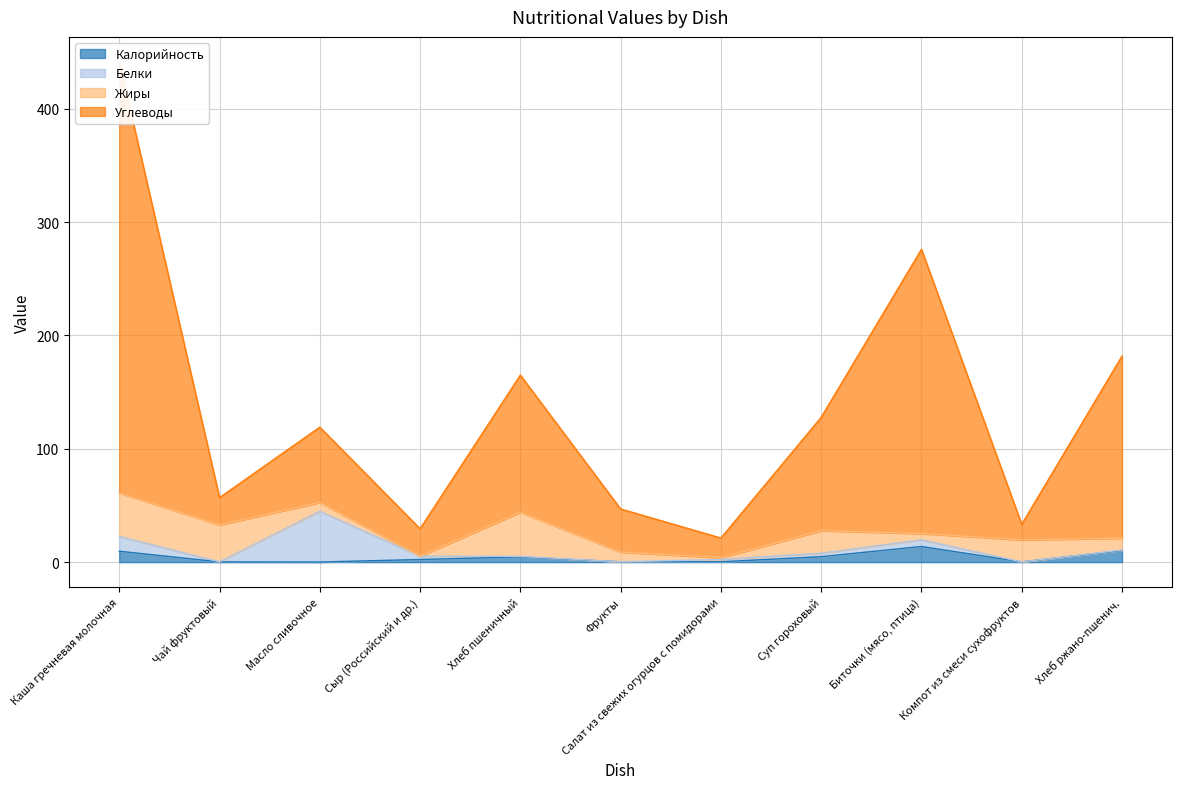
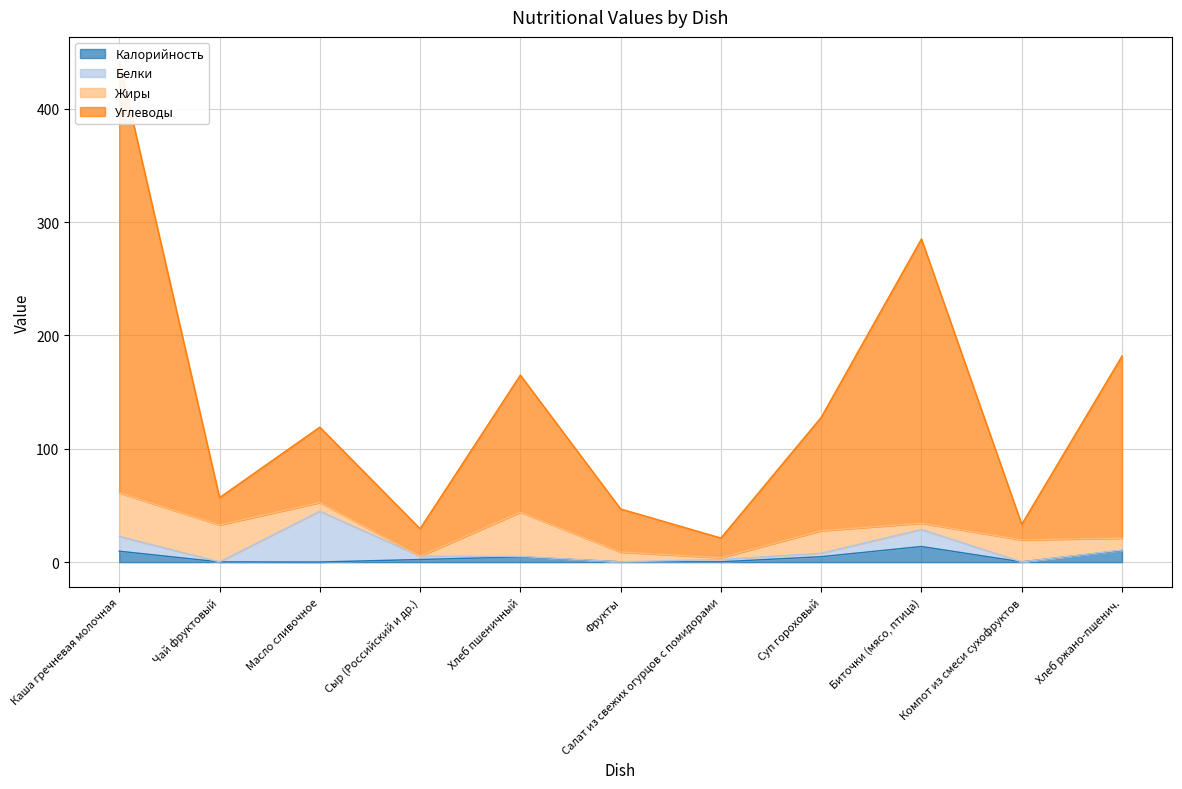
  {
    "Калорийность": {
      "Каша гречневая молочная": 10,
      "Масло сливочное": 0,
      "Сыр (Российский и др.)": 2,
      "Суп гороховый": 5,
      "Биточки (мясо, птица)": 14
    },
    "Белки": {
      "Каша гречневая молочная": 13,
      "Масло сливочное": 45,
      "Суп гороховый": 3,
-     "Биточки (мясо, птица)": 6
+     "Биточки (мясо, птица)": 15
    },
    "Жиры": {
      "Каша гречневая молочная": 38,
      "Чай фруктовый": 33,
      "Масло сливочное": 8,
      "Хлеб пшеничный": 39,
      "Фрукты": 9,
      "Суп гороховый": 20,
      "Биточки (мясо, птица)": 6,
      "Компот из смеси сухофруктов": 19,
      "Хлеб ржано-пшенич.": 10
    },
    "Углеводы": {
      "Чай фруктовый": 24,
      "Масло сливочное": 67,
      "Сыр (Российский и др.)": 24,
      "Хлеб пшеничный": 121,
      "Фрукты": 38,
      "Салат из свежих огурцов с помидорами": 17,
      "Суп гороховый": 100,
      "Биточки (мясо, птица)": 251,
      "Компот из смеси сухофруктов": 14,
      "Хлеб ржано-пшенич.": 161
    }
  }
